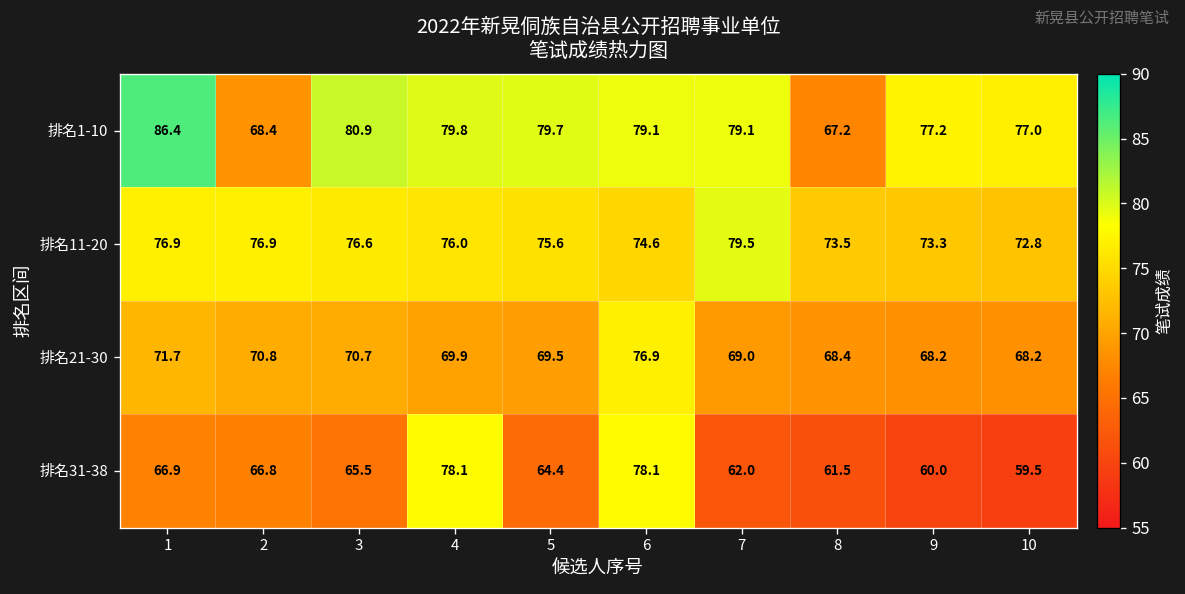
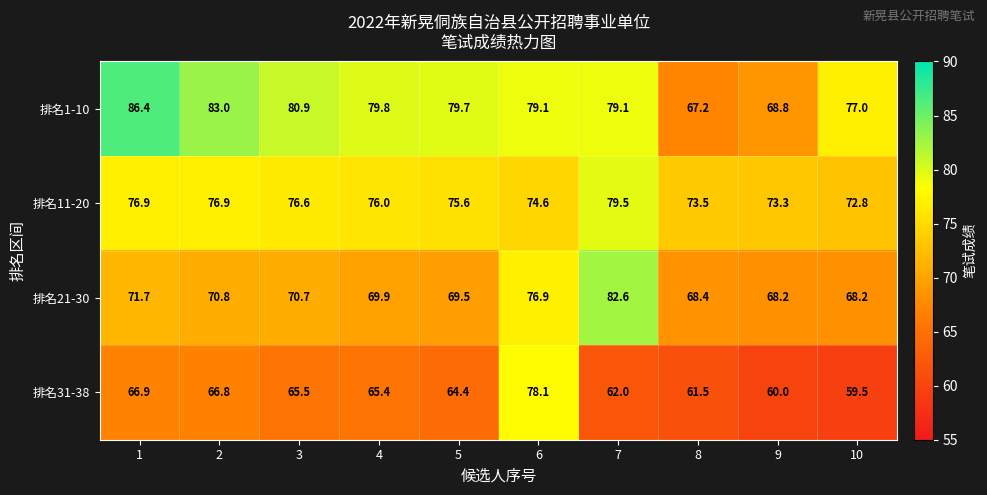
  {
    "排名1-10": {
      "1": 86.4,
-     "2": 68.4,
+     "2": 83.0,
      "3": 80.9,
      "4": 79.8,
      "5": 79.7,
      "6": 79.1,
      "7": 79.1,
      "8": 67.2,
-     "9": 77.2,
+     "9": 68.8,
      "10": 77.0
    },
    "排名11-20": {
      "1": 76.9,
      "2": 76.9,
      "3": 76.6,
      "4": 76.0,
      "5": 75.6,
      "6": 74.6,
      "7": 79.5,
      "8": 73.5,
      "9": 73.3,
      "10": 72.8
    },
    "排名21-30": {
      "1": 71.7,
      "2": 70.8,
      "3": 70.7,
      "4": 69.9,
      "5": 69.5,
      "6": 76.9,
-     "7": 69.0,
+     "7": 82.6,
      "8": 68.4,
      "9": 68.2,
      "10": 68.2
    },
    "排名31-38": {
      "1": 66.9,
      "2": 66.8,
      "3": 65.5,
-     "4": 78.1,
+     "4": 65.4,
      "5": 64.4,
      "6": 78.1,
      "7": 62.0,
      "8": 61.5,
      "9": 60.0,
      "10": 59.5
    }
  }
